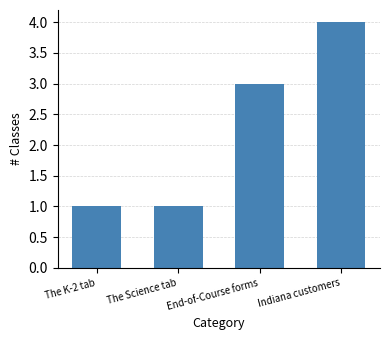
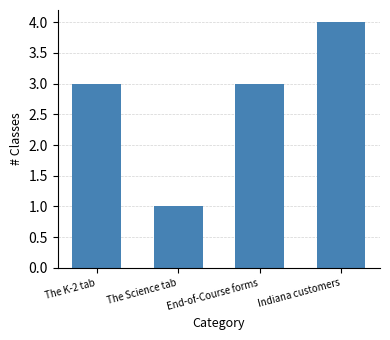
  {
-   "The K-2 tab": 1,
+   "The K-2 tab": 3,
    "The Science tab": 1,
    "End-of-Course forms": 3,
    "Indiana customers": 4
  }
